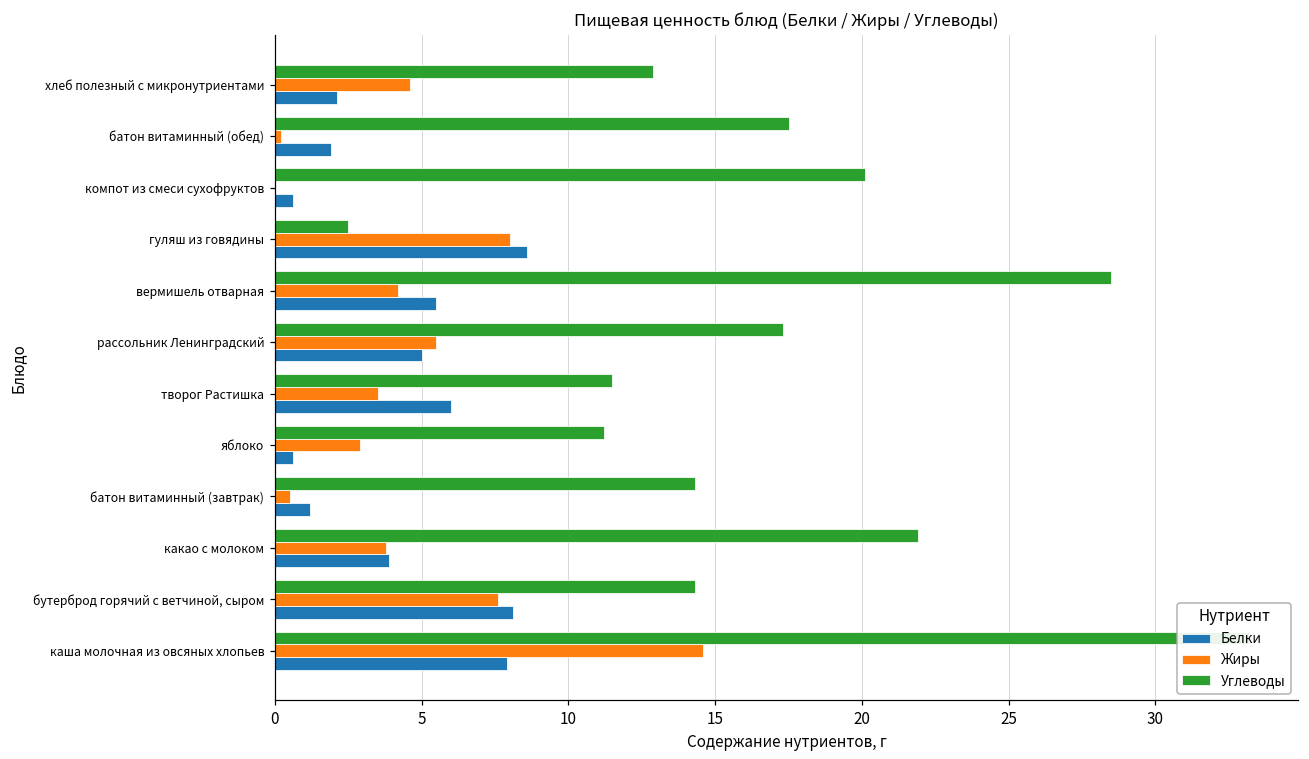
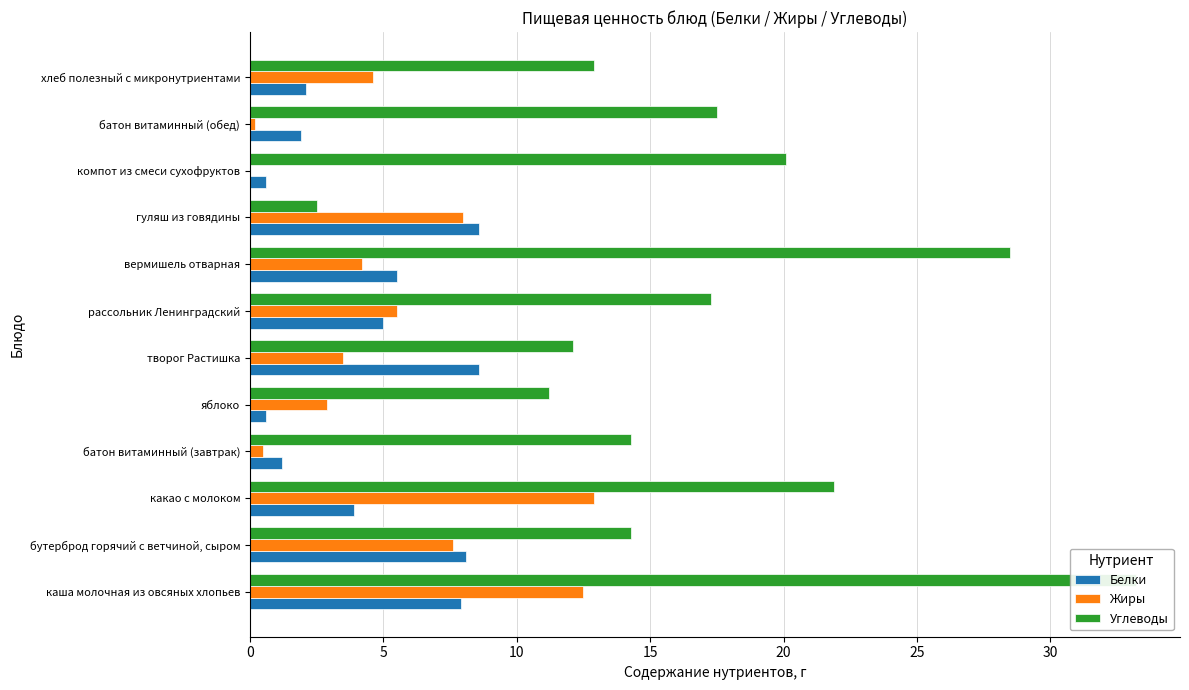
  {
    "Белки": {
      "хлеб полезный с микронутриентами": 2.1,
      "батон витаминный (обед)": 1.9,
      "компот из смеси сухофруктов": 0.6,
      "гуляш из говядины": 8.6,
      "вермишель отварная": 5.5,
      "рассольник Ленинградский": 5.0,
-     "творог Растишка": 6.0,
+     "творог Растишка": 8.6,
      "яблоко": 0.6,
      "батон витаминный (завтрак)": 1.2,
      "какао с молоком": 3.9,
      "бутерброд горячий с ветчиной, сыром": 8.1,
      "каша молочная из овсяных хлопьев": 7.9
    },
    "Жиры": {
      "хлеб полезный с микронутриентами": 4.6,
      "батон витаминный (обед)": 0.2,
      "компот из смеси сухофруктов": 0.0,
      "гуляш из говядины": 8.0,
      "вермишель отварная": 4.2,
      "рассольник Ленинградский": 5.5,
      "творог Растишка": 3.5,
      "яблоко": 2.9,
      "батон витаминный (завтрак)": 0.5,
-     "какао с молоком": 3.8,
+     "какао с молоком": 12.9,
      "бутерброд горячий с ветчиной, сыром": 7.6,
-     "каша молочная из овсяных хлопьев": 14.6
+     "каша молочная из овсяных хлопьев": 12.5
    },
    "Углеводы": {
      "хлеб полезный с микронутриентами": 12.9,
      "батон витаминный (обед)": 17.5,
      "компот из смеси сухофруктов": 20.1,
      "гуляш из говядины": 2.5,
      "вермишель отварная": 28.5,
      "рассольник Ленинградский": 17.3,
-     "творог Растишка": 11.5,
+     "творог Растишка": 12.1,
      "яблоко": 11.2,
      "батон витаминный (завтрак)": 14.3,
      "какао с молоком": 21.9,
      "бутерброд горячий с ветчиной, сыром": 14.3
    }
  }
